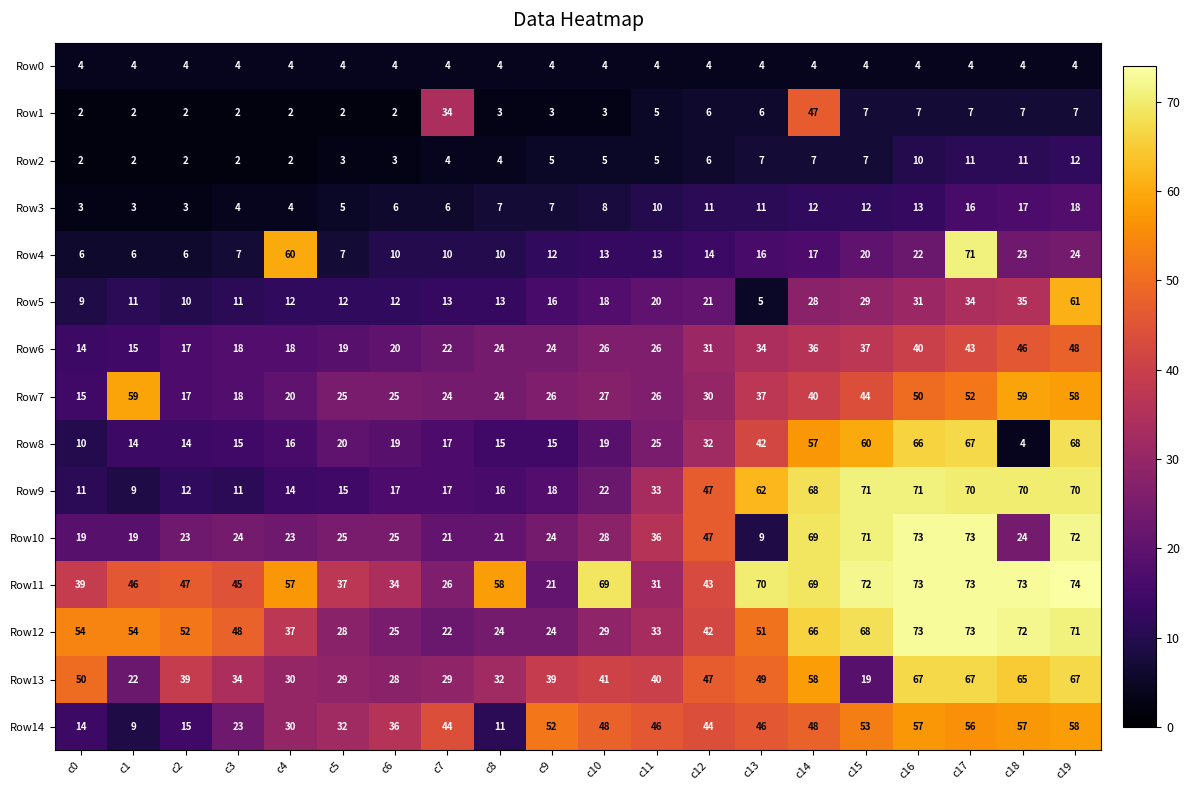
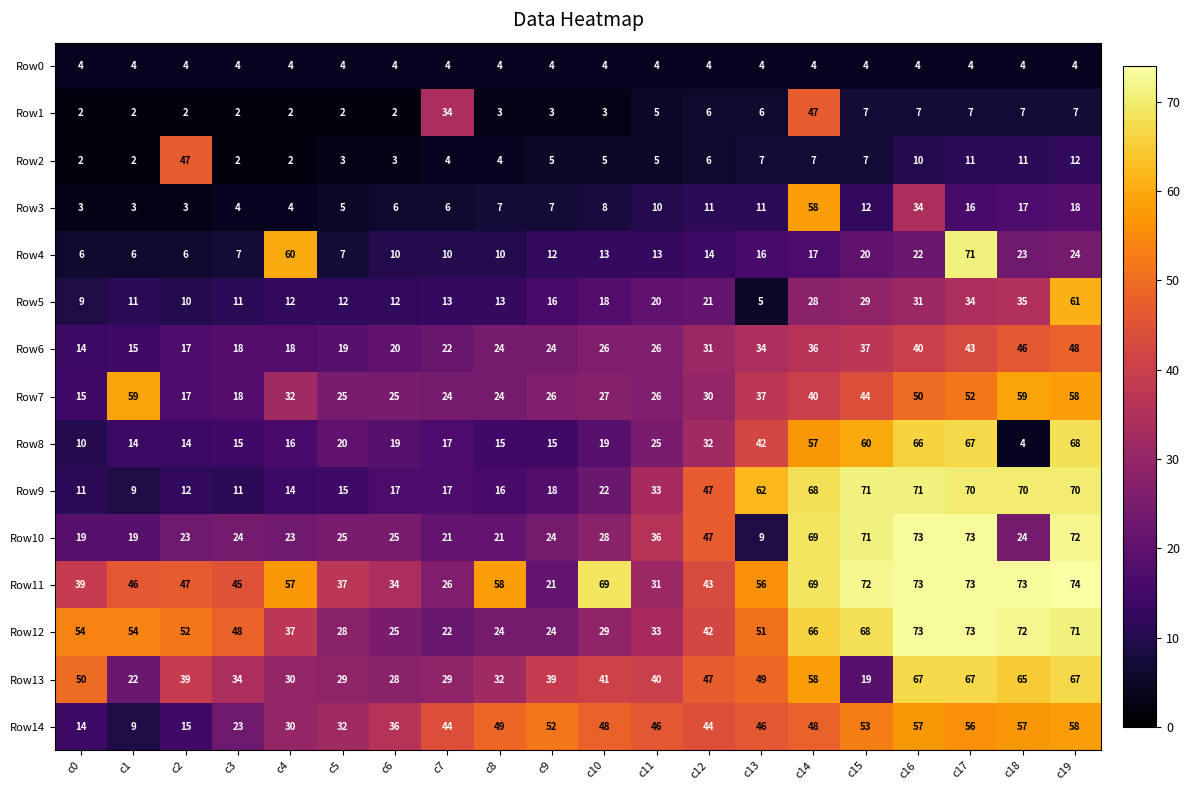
  {
    "Row2": {
      "c0": 2,
      "c1": 2,
-     "c2": 2,
+     "c2": 47,
      "c3": 2,
      "c4": 2,
      "c5": 3,
      "c6": 3,
      "c7": 4,
      "c8": 4,
      "c9": 5,
      "c10": 5,
      "c11": 5,
      "c12": 6,
      "c13": 7,
      "c14": 7,
      "c15": 7,
      "c16": 10,
      "c17": 11,
      "c18": 11,
      "c19": 12
    },
    "Row3": {
      "c0": 3,
      "c1": 3,
      "c2": 3,
      "c3": 4,
      "c4": 4,
      "c5": 5,
      "c6": 6,
      "c7": 6,
      "c8": 7,
      "c9": 7,
      "c10": 8,
      "c11": 10,
      "c12": 11,
      "c13": 11,
-     "c14": 12,
+     "c14": 58,
      "c15": 12,
-     "c16": 13,
+     "c16": 34,
      "c17": 16,
      "c18": 17,
      "c19": 18
    },
    "Row7": {
      "c0": 15,
      "c1": 59,
      "c2": 17,
      "c3": 18,
-     "c4": 20,
+     "c4": 32,
      "c5": 25,
      "c6": 25,
      "c7": 24,
      "c8": 24,
      "c9": 26,
      "c10": 27,
      "c11": 26,
      "c12": 30,
      "c13": 37,
      "c14": 40,
      "c15": 44,
      "c16": 50,
      "c17": 52,
      "c18": 59,
      "c19": 58
    },
    "Row11": {
      "c0": 39,
      "c1": 46,
      "c2": 47,
      "c3": 45,
      "c4": 57,
      "c5": 37,
      "c6": 34,
      "c7": 26,
      "c8": 58,
      "c9": 21,
      "c10": 69,
      "c11": 31,
      "c12": 43,
-     "c13": 70,
+     "c13": 56,
      "c14": 69,
      "c15": 72,
      "c16": 73,
      "c17": 73,
      "c18": 73,
      "c19": 74
    },
    "Row14": {
      "c0": 14,
      "c1": 9,
      "c2": 15,
      "c3": 23,
      "c4": 30,
      "c5": 32,
      "c6": 36,
      "c7": 44,
-     "c8": 11,
+     "c8": 49,
      "c9": 52,
      "c10": 48,
      "c11": 46,
      "c12": 44,
      "c13": 46,
      "c14": 48,
      "c15": 53,
      "c16": 57,
      "c17": 56,
      "c18": 57,
      "c19": 58
    }
  }
